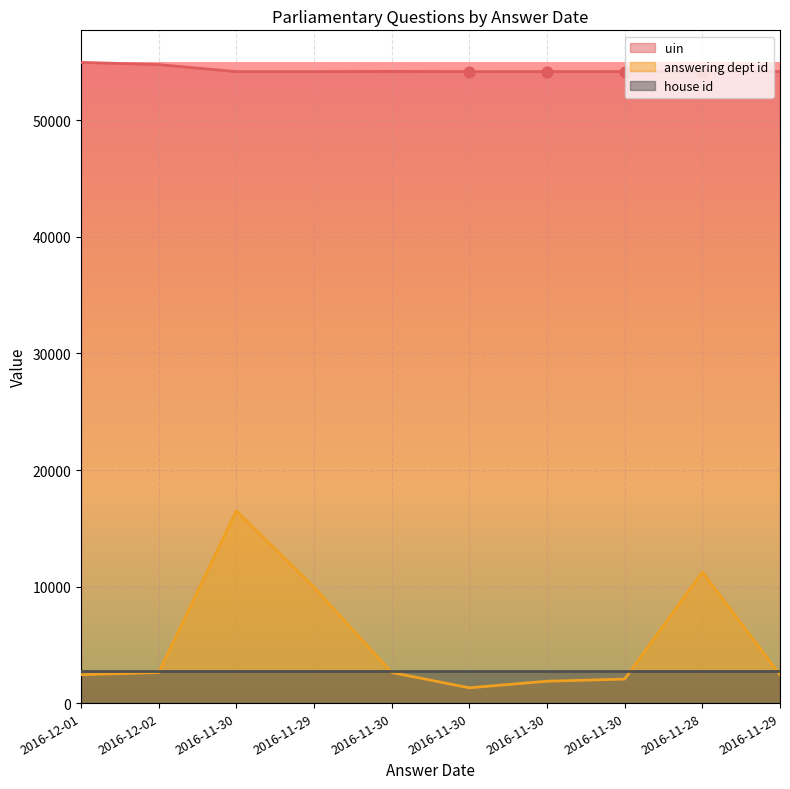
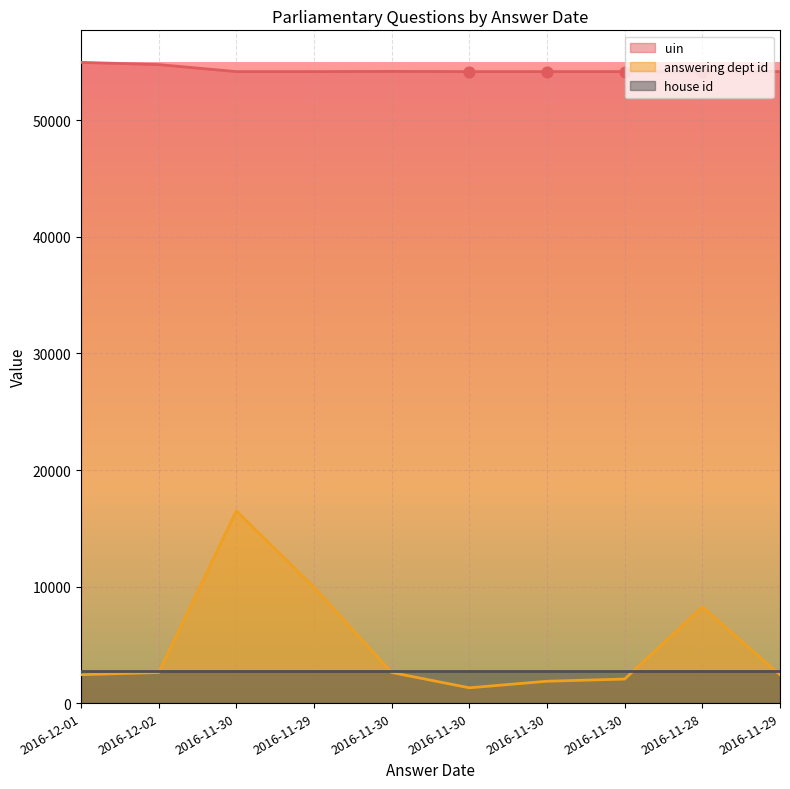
  {
    "answering dept id": {
      "2016-12-01": 2400,
-     "2016-11-28": 11200
+     "2016-11-28": 8200
    },
    "house id": {
      "2016-12-01": 2700,
      "2016-11-28": 2700
    }
  }
